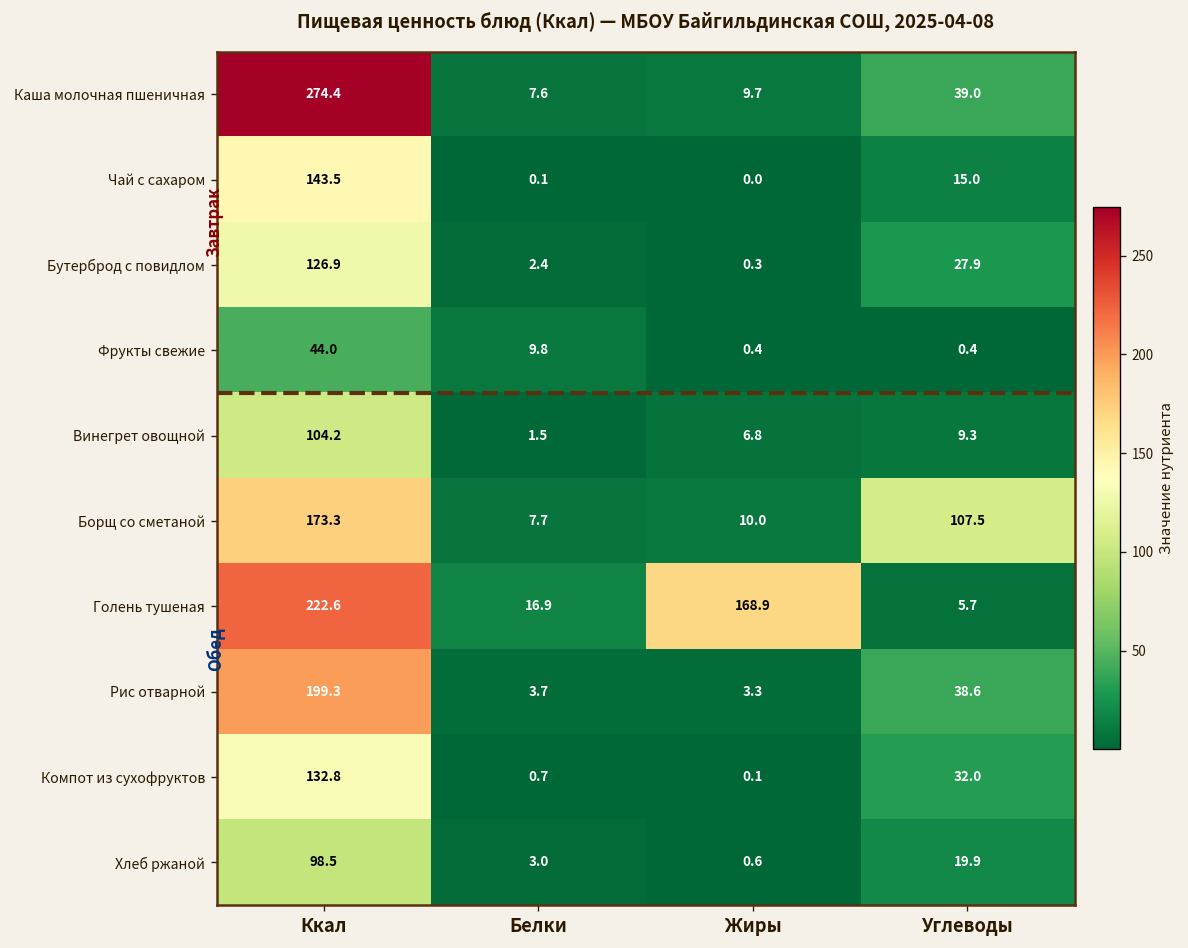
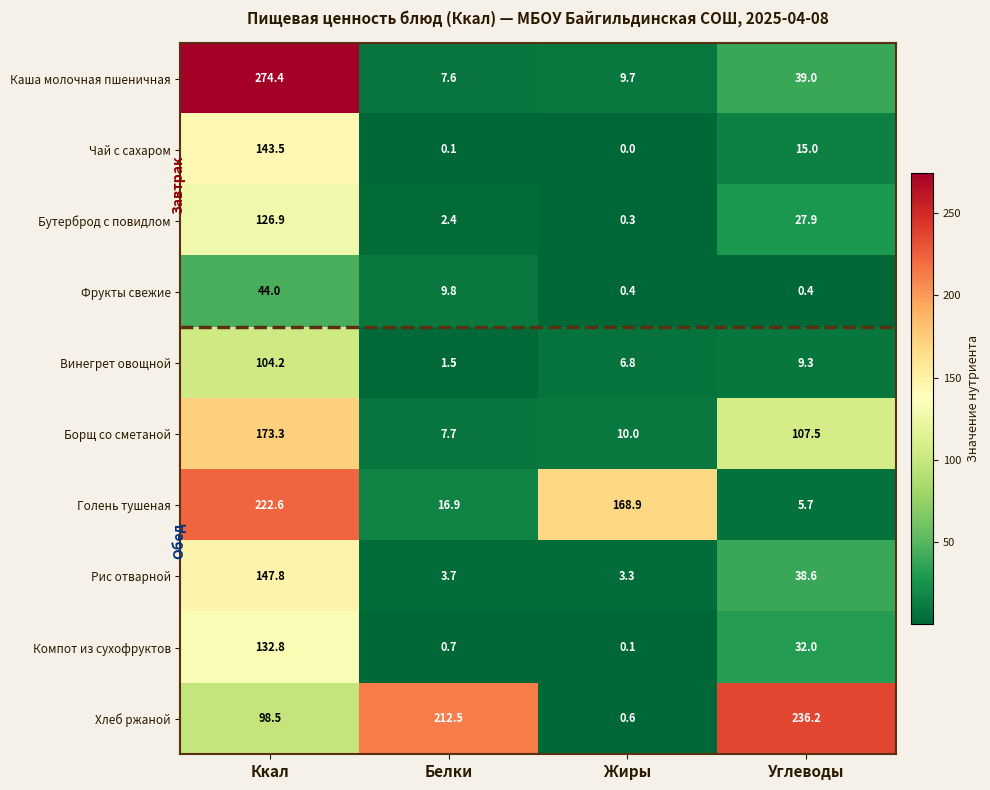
  {
    "Каша молочная пшеничная": {
      "Ккал": 274.4,
      "Белки": 7.6,
      "Жиры": 9.7,
      "Углеводы": 39.0
    },
    "Чай с сахаром": {
      "Ккал": 143.5,
      "Белки": 0.1,
      "Жиры": 0.0,
      "Углеводы": 15.0
    },
    "Бутерброд с повидлом": {
      "Ккал": 126.9,
      "Белки": 2.4,
      "Жиры": 0.3,
      "Углеводы": 27.9
    },
    "Фрукты свежие": {
      "Ккал": 44.0,
      "Белки": 9.8,
      "Жиры": 0.4,
      "Углеводы": 0.4
    },
    "Винегрет овощной": {
      "Ккал": 104.2,
      "Белки": 1.5,
      "Жиры": 6.8,
      "Углеводы": 9.3
    },
    "Борщ со сметаной": {
      "Ккал": 173.3,
      "Белки": 7.7,
      "Жиры": 10.0,
      "Углеводы": 107.5
    },
    "Голень тушеная": {
      "Ккал": 222.6,
      "Белки": 16.9,
      "Жиры": 168.9,
      "Углеводы": 5.7
    },
    "Рис отварной": {
-     "Ккал": 199.3,
+     "Ккал": 147.8,
      "Белки": 3.7,
      "Жиры": 3.3,
      "Углеводы": 38.6
    },
    "Компот из сухофруктов": {
      "Ккал": 132.8,
      "Белки": 0.7,
      "Жиры": 0.1,
      "Углеводы": 32.0
    },
    "Хлеб ржаной": {
      "Ккал": 98.5,
-     "Белки": 3.0,
+     "Белки": 212.5,
      "Жиры": 0.6,
-     "Углеводы": 19.9
+     "Углеводы": 236.2
    }
  }
